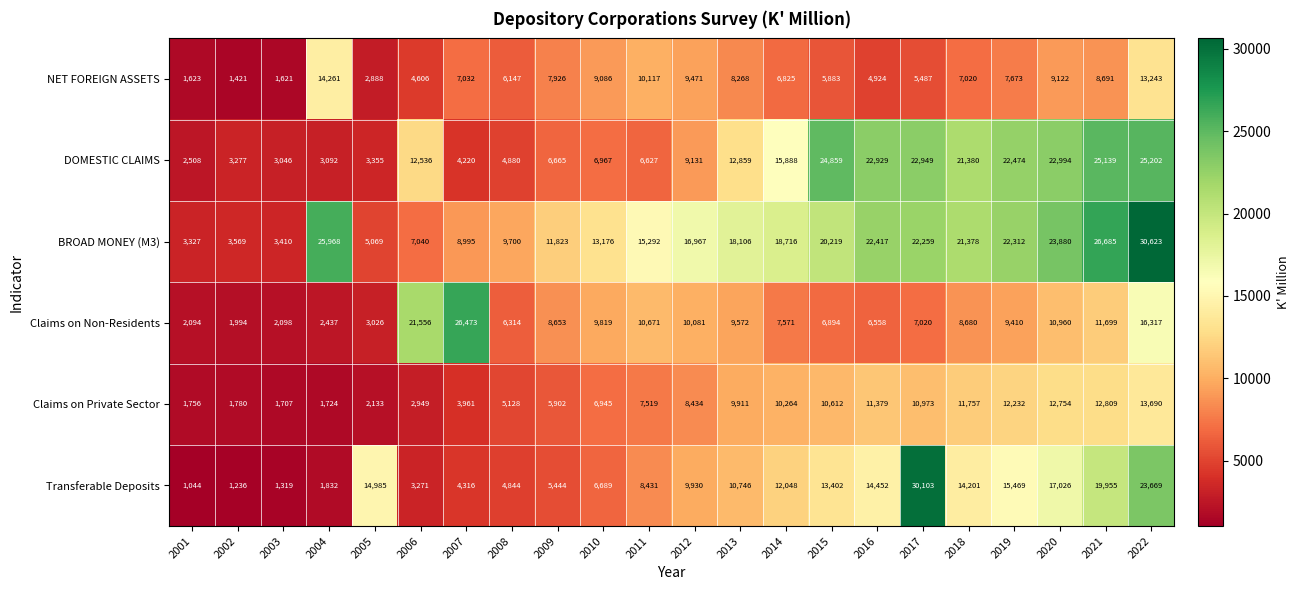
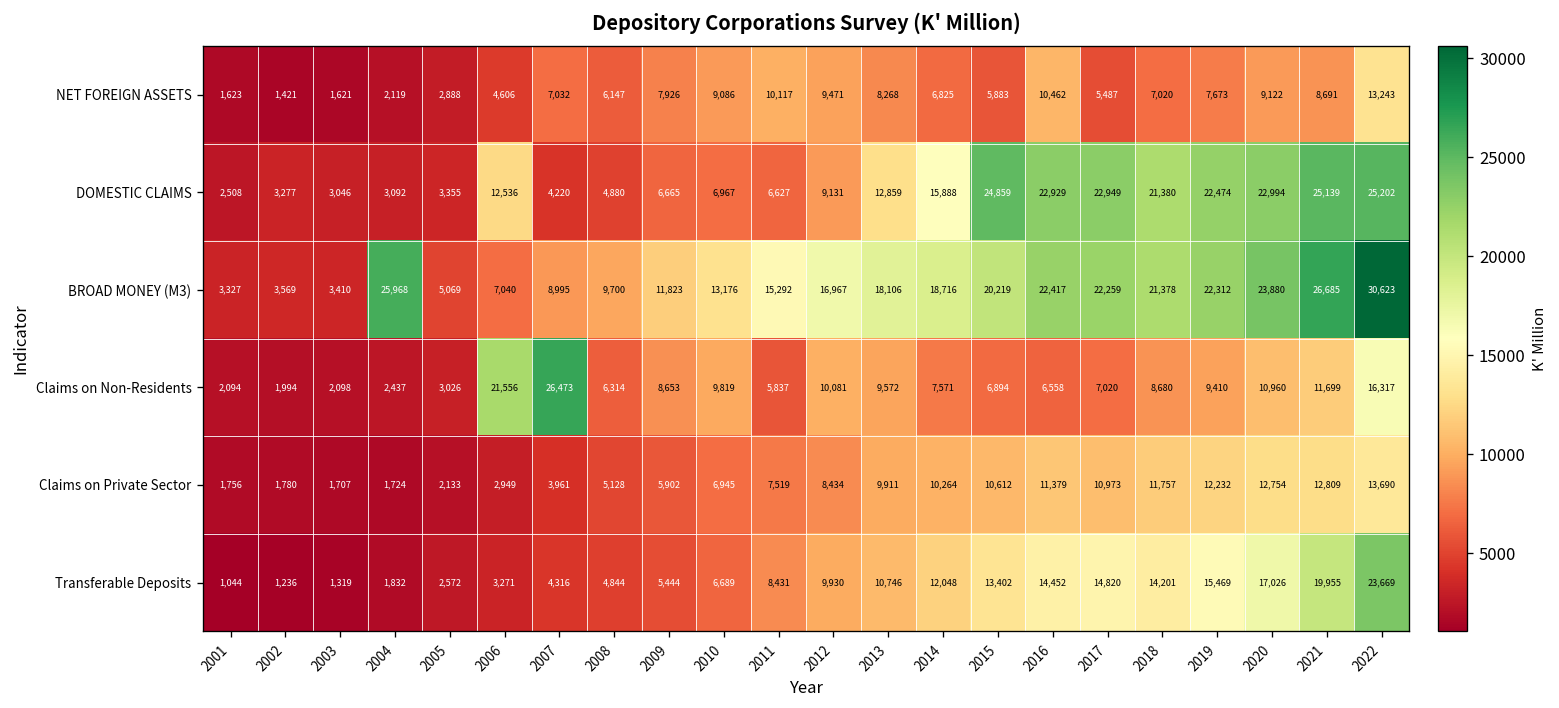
  {
    "NET FOREIGN ASSETS": {
      "2001": "1,623",
      "2002": "1,421",
      "2003": "1,621",
-     "2004": "14,261",
+     "2004": "2,119",
      "2005": "2,888",
      "2006": "4,606",
      "2007": "7,032",
      "2008": "6,147",
      "2009": "7,926",
      "2010": "9,086",
      "2011": "10,117",
      "2012": "9,471",
      "2013": "8,268",
      "2014": "6,825",
      "2015": "5,883",
-     "2016": "4,924",
+     "2016": "10,462",
      "2017": "5,487",
      "2018": "7,020",
      "2019": "7,673",
      "2020": "9,122",
      "2021": "8,691",
      "2022": "13,243"
    },
    "DOMESTIC CLAIMS": {
      "2001": "2,508",
      "2002": "3,277",
      "2003": "3,046",
      "2004": "3,092",
      "2005": "3,355",
      "2006": "12,536",
      "2007": "4,220",
      "2008": "4,880",
      "2009": "6,665",
      "2010": "6,967",
      "2011": "6,627",
      "2012": "9,131",
      "2013": "12,859",
      "2014": "15,888",
      "2015": "24,859",
      "2016": "22,929",
      "2017": "22,949",
      "2018": "21,380",
      "2019": "22,474",
      "2020": "22,994",
      "2021": "25,139",
      "2022": "25,202"
    },
    "BROAD MONEY (M3)": {
      "2001": "3,327",
      "2002": "3,569",
      "2003": "3,410",
      "2004": "25,968",
      "2005": "5,069",
      "2006": "7,040",
      "2007": "8,995",
      "2008": "9,700",
      "2009": "11,823",
      "2010": "13,176",
      "2011": "15,292",
      "2012": "16,967",
      "2013": "18,106",
      "2014": "18,716",
      "2015": "20,219",
      "2016": "22,417",
      "2017": "22,259",
      "2018": "21,378",
      "2019": "22,312",
      "2020": "23,880",
      "2021": "26,685",
      "2022": "30,623"
    },
    "Claims on Non-Residents": {
      "2001": "2,094",
      "2002": "1,994",
      "2003": "2,098",
      "2004": "2,437",
      "2005": "3,026",
      "2006": "21,556",
      "2007": "26,473",
      "2008": "6,314",
      "2009": "8,653",
      "2010": "9,819",
-     "2011": "10,671",
+     "2011": "5,837",
      "2012": "10,081",
      "2013": "9,572",
      "2014": "7,571",
      "2015": "6,894",
      "2016": "6,558",
      "2017": "7,020",
      "2018": "8,680",
      "2019": "9,410",
      "2020": "10,960",
      "2021": "11,699",
      "2022": "16,317"
    },
    "Claims on Private Sector": {
      "2001": "1,756",
      "2002": "1,780",
      "2003": "1,707",
      "2004": "1,724",
      "2005": "2,133",
      "2006": "2,949",
      "2007": "3,961",
      "2008": "5,128",
      "2009": "5,902",
      "2010": "6,945",
      "2011": "7,519",
      "2012": "8,434",
      "2013": "9,911",
      "2014": "10,264",
      "2015": "10,612",
      "2016": "11,379",
      "2017": "10,973",
      "2018": "11,757",
      "2019": "12,232",
      "2020": "12,754",
      "2021": "12,809",
      "2022": "13,690"
    },
    "Transferable Deposits": {
      "2001": "1,044",
      "2002": "1,236",
      "2003": "1,319",
      "2004": "1,832",
-     "2005": "14,985",
+     "2005": "2,572",
      "2006": "3,271",
      "2007": "4,316",
      "2008": "4,844",
      "2009": "5,444",
      "2010": "6,689",
      "2011": "8,431",
      "2012": "9,930",
      "2013": "10,746",
      "2014": "12,048",
      "2015": "13,402",
      "2016": "14,452",
-     "2017": "30,103",
+     "2017": "14,820",
      "2018": "14,201",
      "2019": "15,469",
      "2020": "17,026",
      "2021": "19,955",
      "2022": "23,669"
    }
  }
